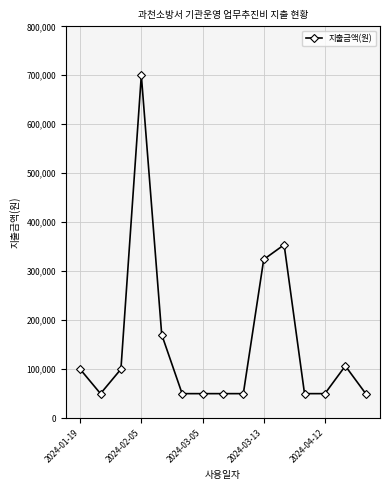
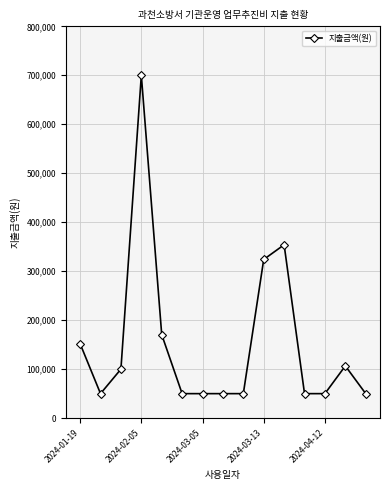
  {
-   "2024-01-19": "100,000",
+   "2024-01-19": "150,000",
    "2024-03-05": "50,000",
    "2024-03-13": "320,000"
  }
